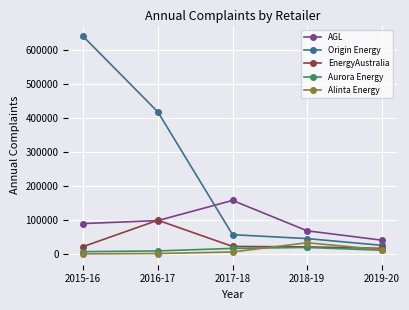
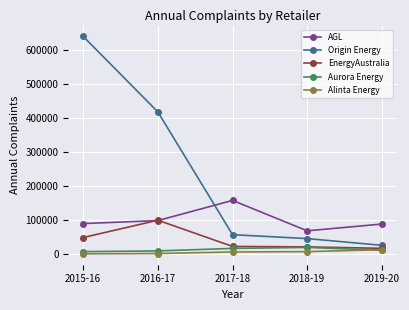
  {
    "AGL": {
      "2015-16": 90000,
      "2017-18": 160000,
      "2018-19": 70000,
-     "2019-20": 40000
+     "2019-20": 90000
    },
    "EnergyAustralia": {
-     "2015-16": 20000
+     "2015-16": 50000
    },
    "Alinta Energy": {
      "2016-17": 0,
      "2017-18": 10000,
-     "2018-19": 30000
+     "2018-19": 10000
    }
  }
